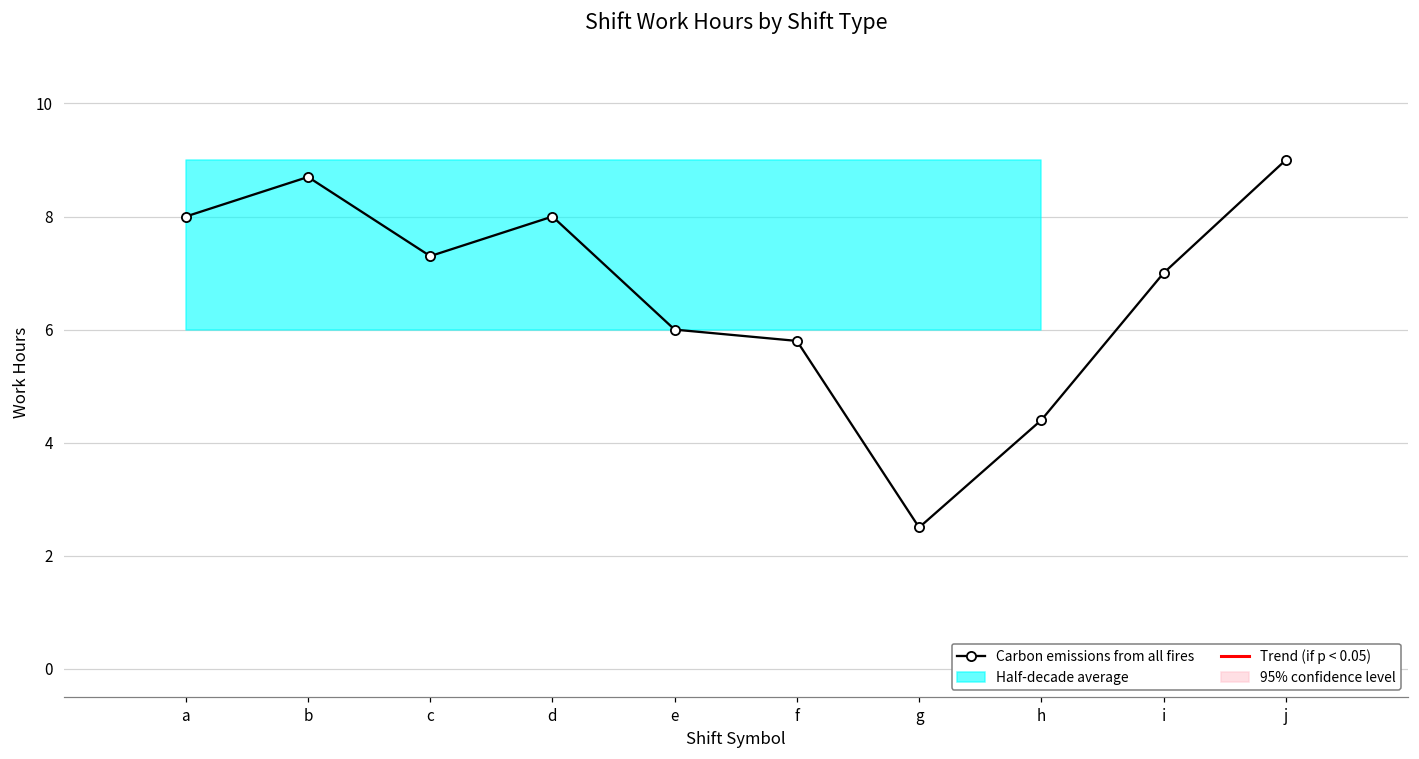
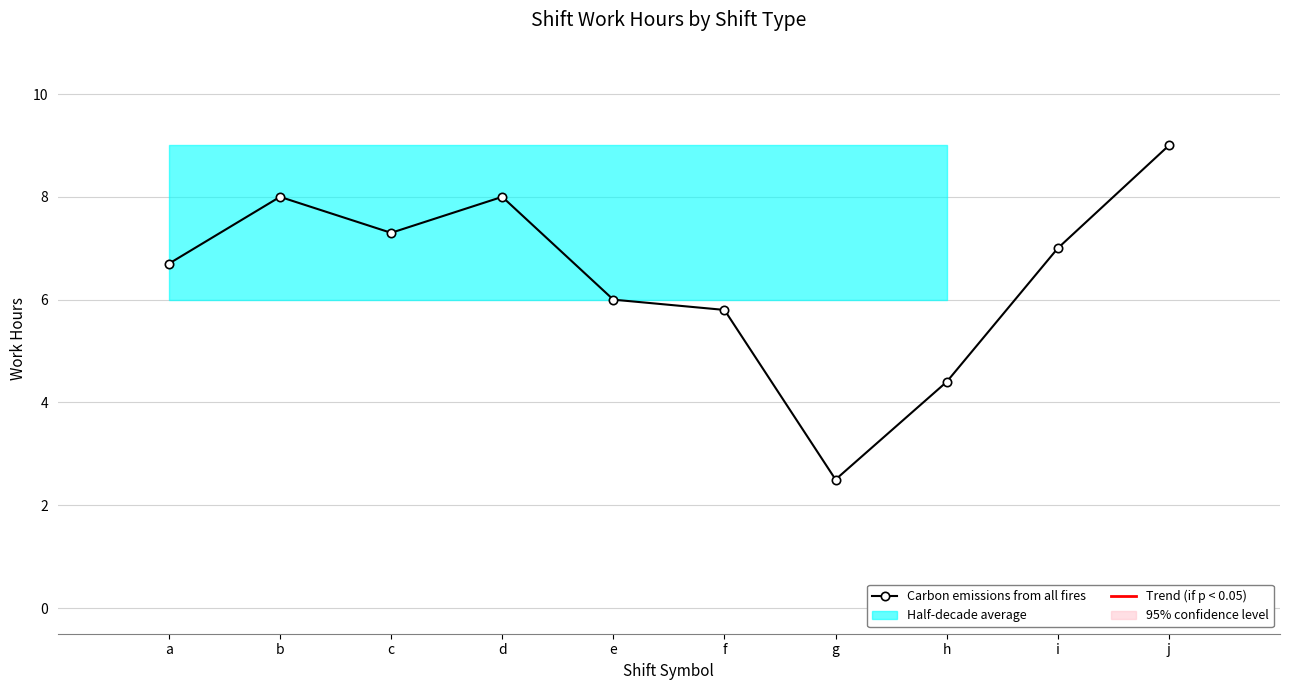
  {
    "Carbon emissions from all fires": {
-     "a": 8.0,
-     "b": 8.7,
+     "a": 6.7,
+     "b": 8.0,
      "c": 7.3,
      "d": 8.0,
      "e": 6.0,
      "f": 5.8,
      "g": 2.5,
      "h": 4.4,
      "i": 7.0,
      "j": 9.0
    },
    "Half-decade average": {
      "a": 9.0,
      "h": 9.0
    }
  }
